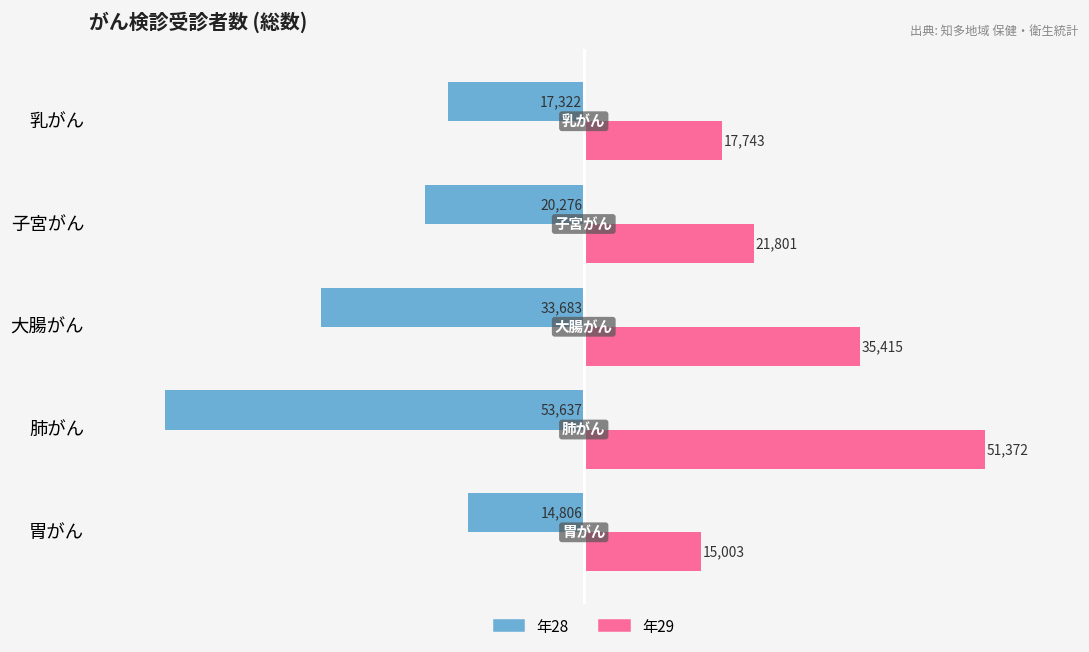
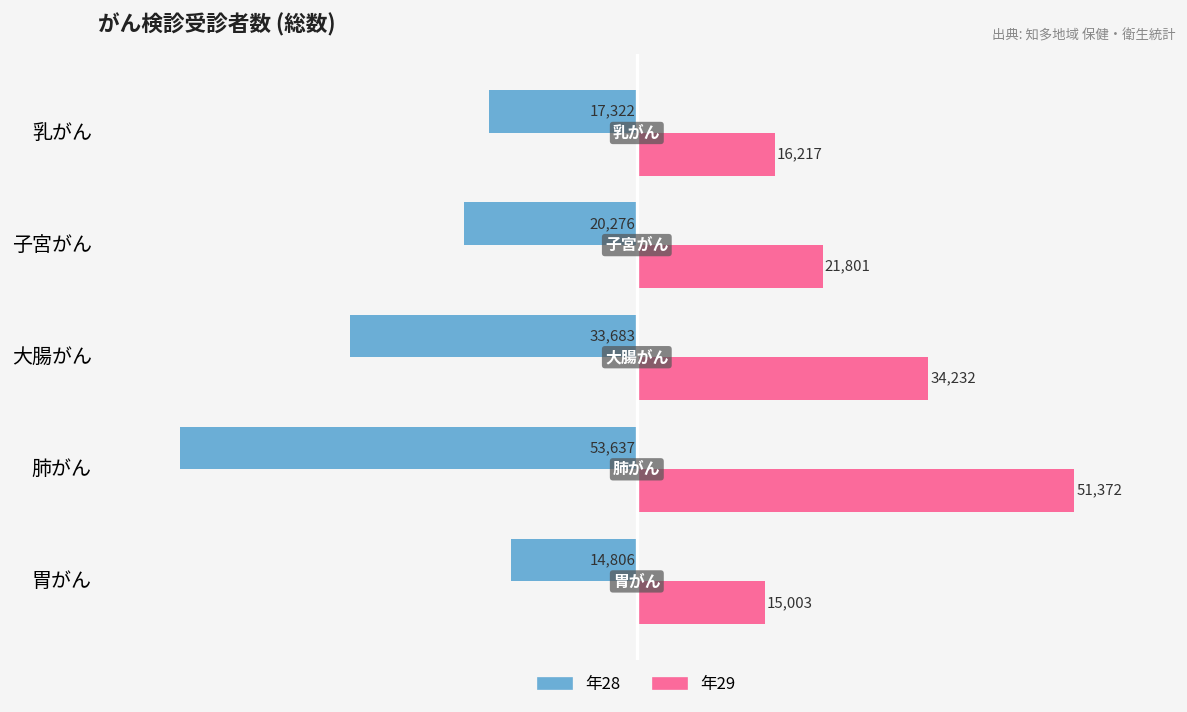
  {
    "年29": {
-     "乳がん": "17,743",
+     "乳がん": "16,217",
      "子宮がん": "21,801",
-     "大腸がん": "35,415",
+     "大腸がん": "34,232",
      "肺がん": "51,372",
      "胃がん": "15,003"
    }
  }
